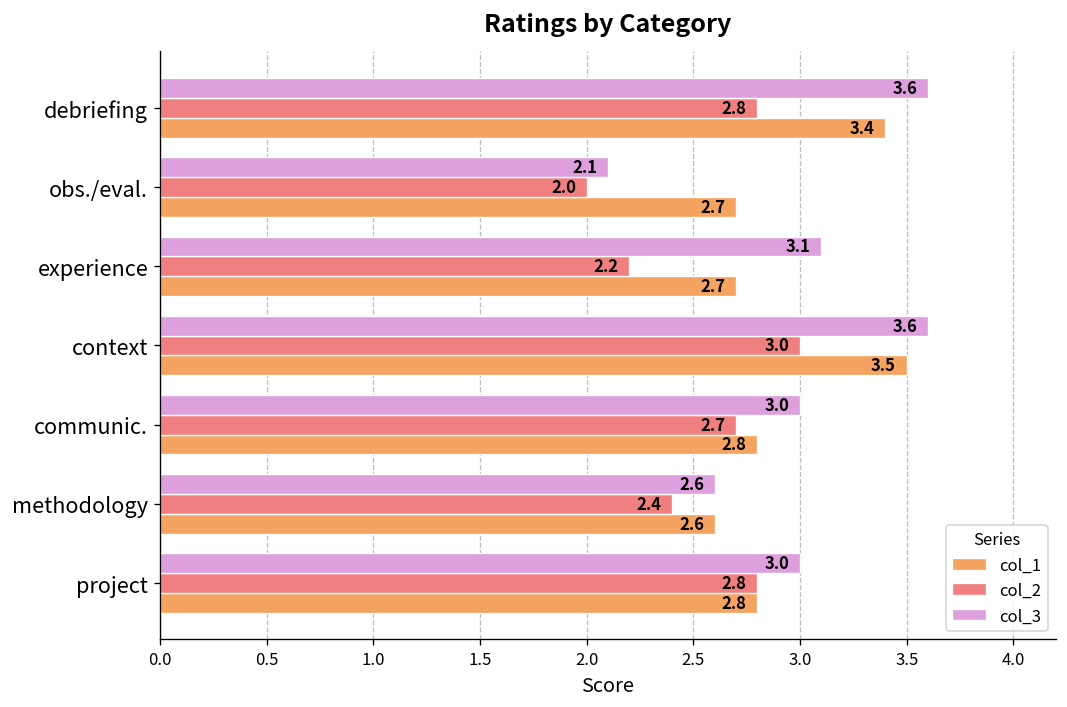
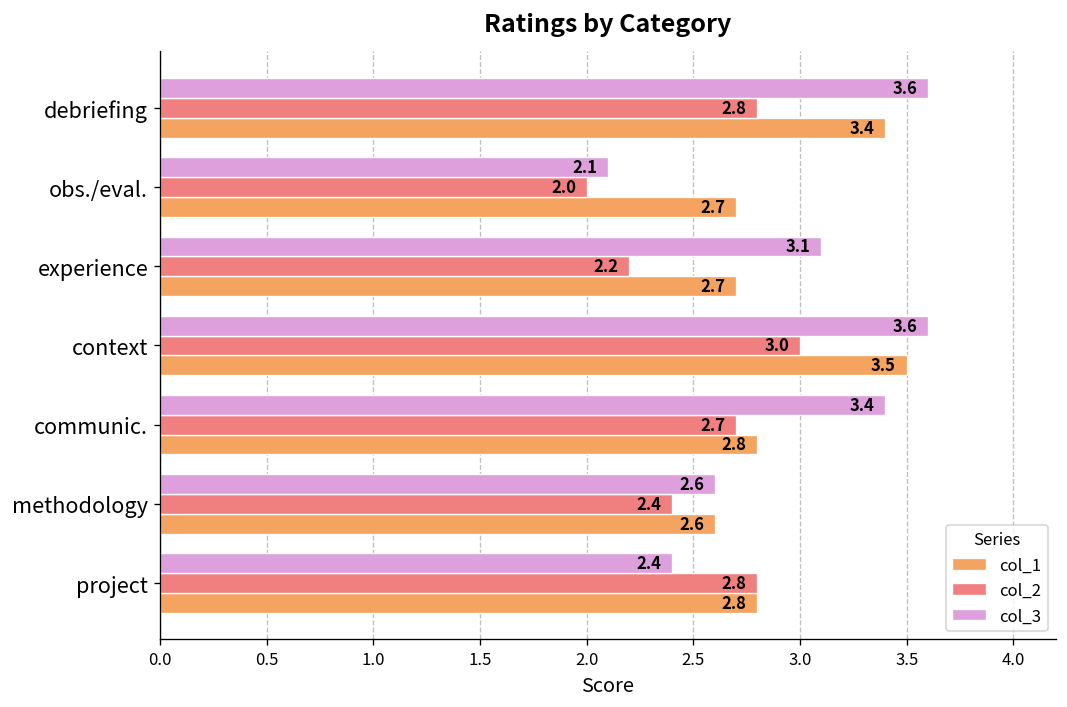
  {
    "col_3": {
      "debriefing": 3.6,
      "obs./eval.": 2.1,
      "experience": 3.1,
      "context": 3.6,
-     "communic.": 3.0,
+     "communic.": 3.4,
      "methodology": 2.6,
-     "project": 3.0
+     "project": 2.4
    }
  }
